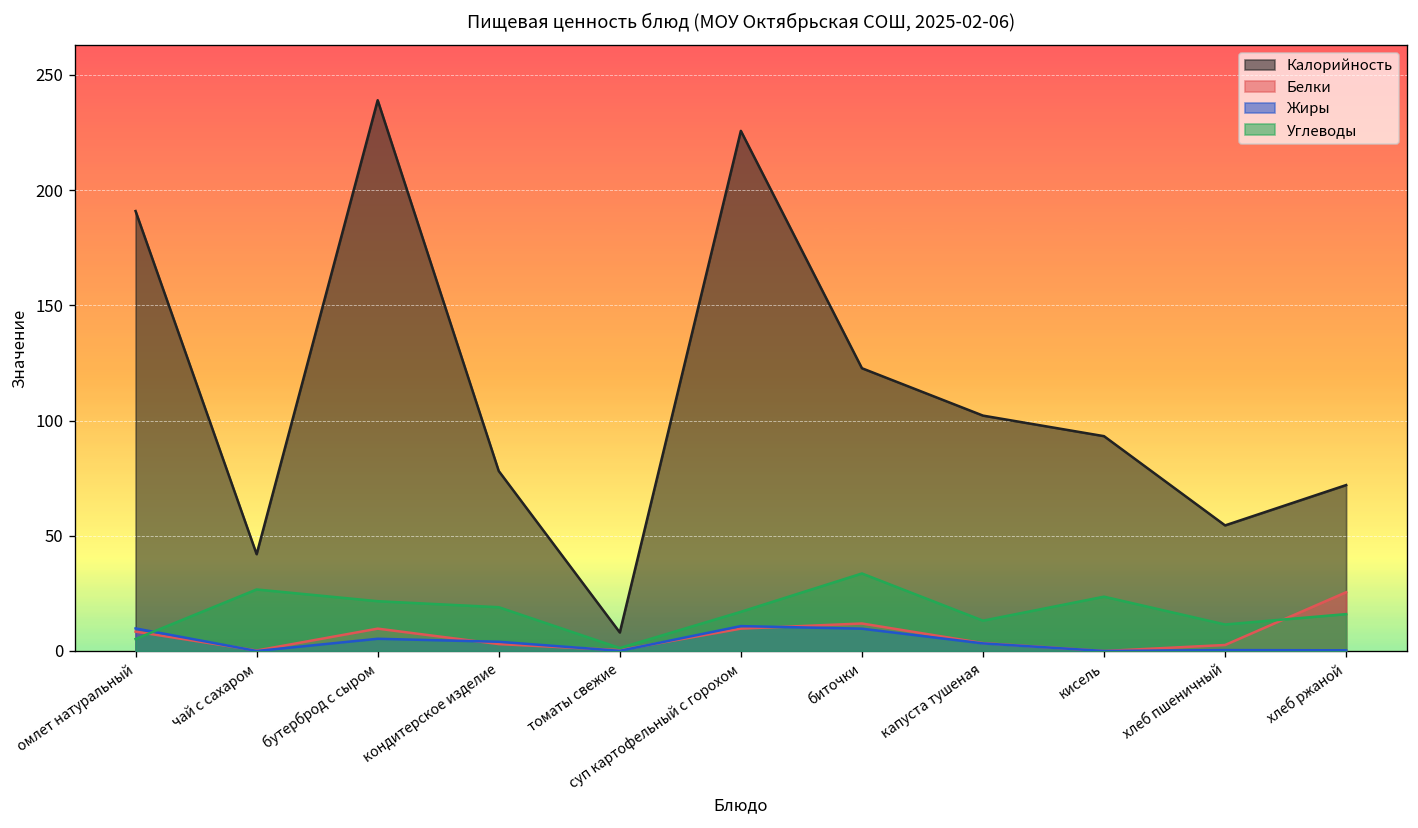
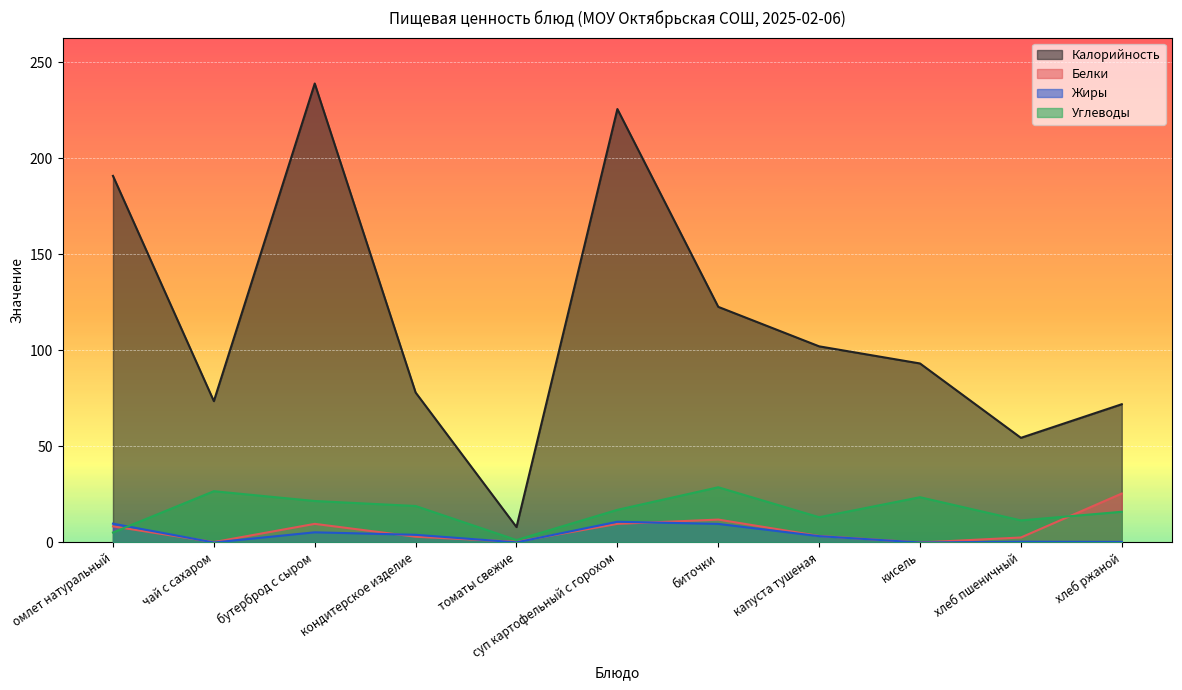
  {
    "Калорийность": {
      "омлет натуральный": 191,
-     "чай с сахаром": 42,
+     "чай с сахаром": 74,
      "бутерброд с сыром": 239,
      "кондитерское изделие": 78,
      "томаты свежие": 8,
      "суп картофельный с горохом": 226,
      "биточки": 123,
      "капуста тушеная": 102,
      "кисель": 93,
      "хлеб пшеничный": 55,
      "хлеб ржаной": 72
    },
    "Белки": {
      "омлет натуральный": 8,
      "бутерброд с сыром": 10,
      "биточки": 12,
      "хлеб пшеничный": 3,
      "хлеб ржаной": 26
    },
    "Жиры": {
      "омлет натуральный": 10,
      "бутерброд с сыром": 5,
      "биточки": 10,
      "хлеб пшеничный": 0,
      "хлеб ржаной": 0
    },
    "Углеводы": {
      "омлет натуральный": 5,
      "чай с сахаром": 27,
      "бутерброд с сыром": 22,
      "кондитерское изделие": 19,
      "суп картофельный с горохом": 17,
-     "биточки": 34,
+     "биточки": 29,
      "капуста тушеная": 13,
      "кисель": 24,
      "хлеб пшеничный": 12,
      "хлеб ржаной": 16
    }
  }
